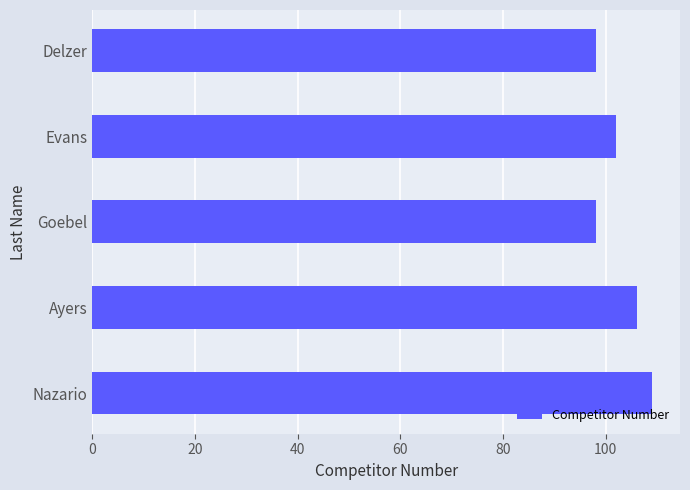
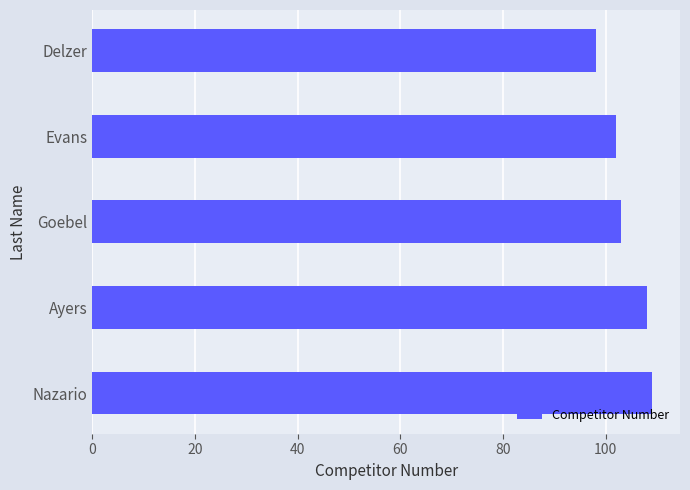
  {
    "Delzer": 98,
    "Evans": 102,
-   "Goebel": 98,
-   "Ayers": 106,
+   "Goebel": 103,
+   "Ayers": 108,
    "Nazario": 109
  }
